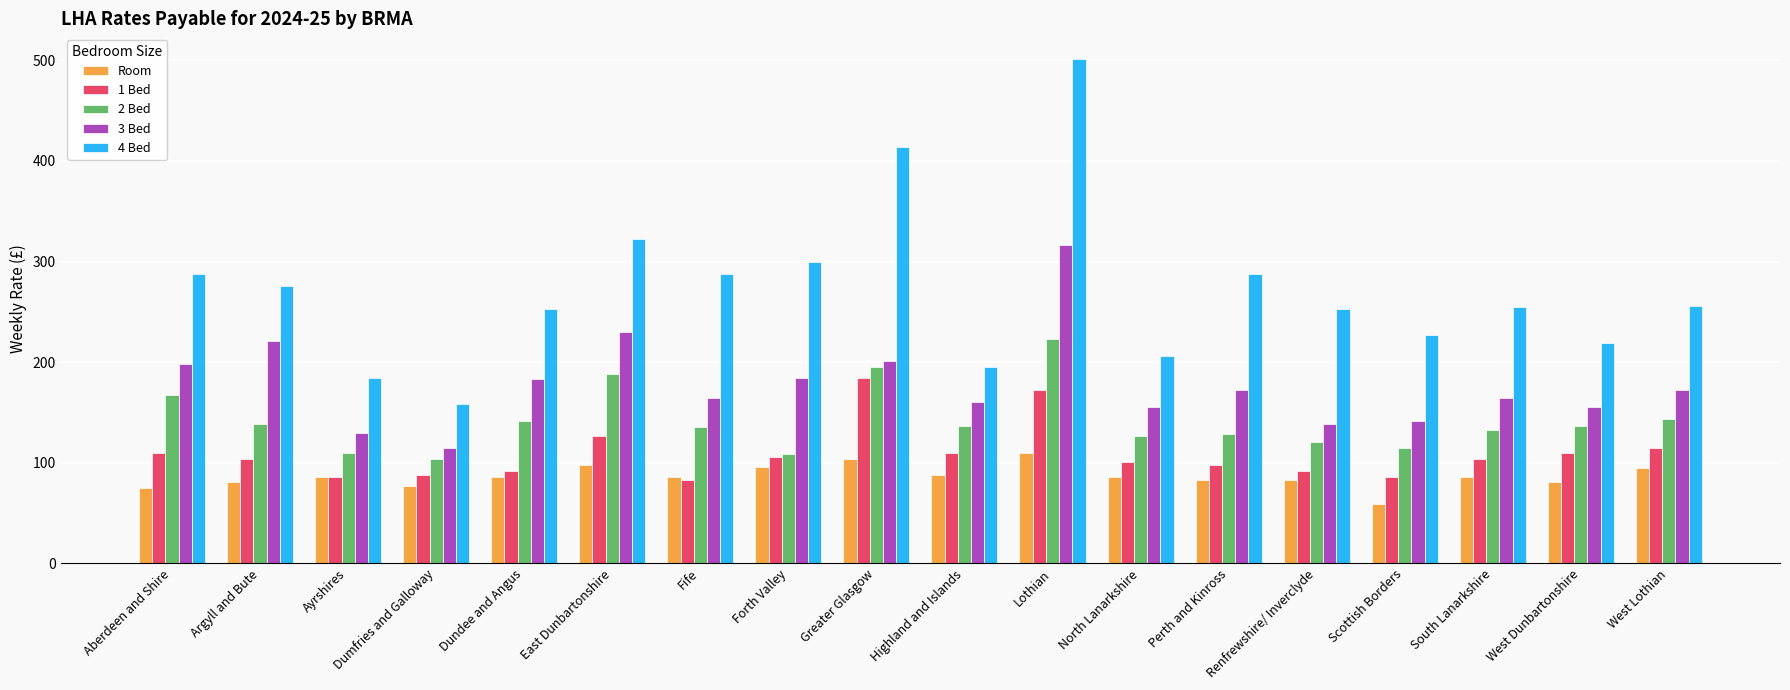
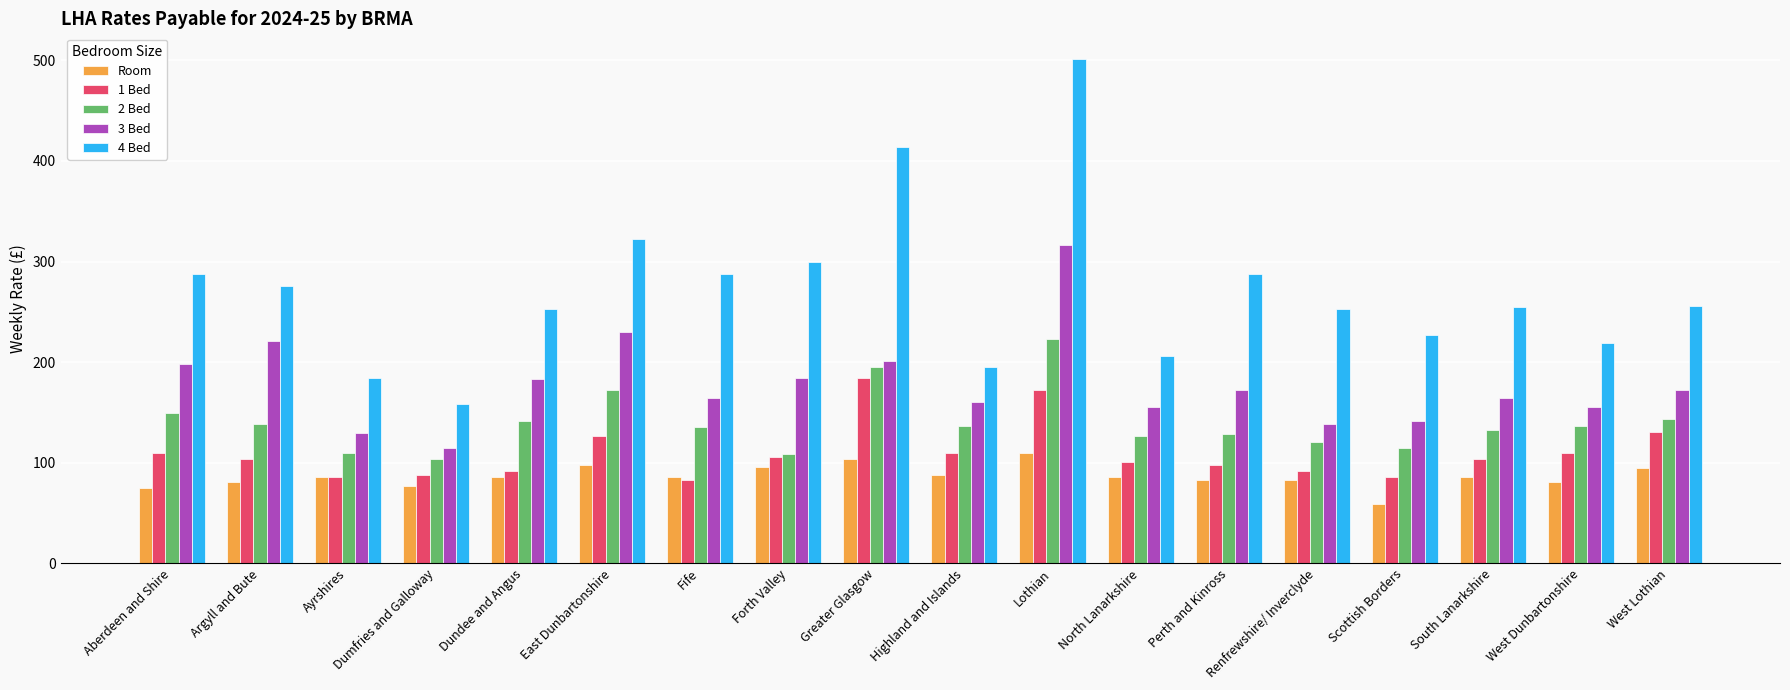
  {
    "Room": {
      "Aberdeen and Shire": 75,
      "Argyll and Bute": 81,
      "Ayrshires": 86,
      "Dumfries and Galloway": 77,
      "Dundee and Angus": 86,
      "East Dunbartonshire": 98,
      "Fife": 86,
      "Forth Valley": 96,
      "Greater Glasgow": 104,
      "Highland and Islands": 87,
      "Lothian": 109,
      "North Lanarkshire": 86,
      "Perth and Kinross": 83,
      "Renfrewshire/ Inverclyde": 83,
      "Scottish Borders": 59,
      "South Lanarkshire": 86,
      "West Dunbartonshire": 81,
      "West Lothian": 94
    },
    "1 Bed": {
      "Aberdeen and Shire": 109,
      "Argyll and Bute": 104,
      "Ayrshires": 86,
      "Dumfries and Galloway": 87,
      "Dundee and Angus": 92,
      "East Dunbartonshire": 127,
      "Fife": 83,
      "Forth Valley": 106,
      "Greater Glasgow": 184,
      "Highland and Islands": 109,
      "Lothian": 173,
      "North Lanarkshire": 101,
      "Perth and Kinross": 98,
      "Renfrewshire/ Inverclyde": 92,
      "Scottish Borders": 86,
      "South Lanarkshire": 104,
      "West Dunbartonshire": 109,
-     "West Lothian": 115
+     "West Lothian": 131
    },
    "2 Bed": {
-     "Aberdeen and Shire": 167,
+     "Aberdeen and Shire": 150,
      "Argyll and Bute": 138,
      "Ayrshires": 109,
      "Dumfries and Galloway": 104,
      "Dundee and Angus": 142,
-     "East Dunbartonshire": 188,
+     "East Dunbartonshire": 173,
      "Fife": 136,
      "Forth Valley": 108,
      "Greater Glasgow": 196,
      "Highland and Islands": 137,
      "Lothian": 223,
      "North Lanarkshire": 127,
      "Perth and Kinross": 129,
      "Renfrewshire/ Inverclyde": 121,
      "Scottish Borders": 115,
      "South Lanarkshire": 132,
      "West Dunbartonshire": 137,
      "West Lothian": 144
    },
    "3 Bed": {
      "Aberdeen and Shire": 198,
      "Argyll and Bute": 221,
      "Ayrshires": 130,
      "Dumfries and Galloway": 115,
      "Dundee and Angus": 183,
      "East Dunbartonshire": 230,
      "Fife": 165,
      "Forth Valley": 184,
      "Greater Glasgow": 201,
      "Highland and Islands": 160,
      "Lothian": 316,
      "North Lanarkshire": 155,
      "Perth and Kinross": 173,
      "Renfrewshire/ Inverclyde": 138,
      "Scottish Borders": 142,
      "South Lanarkshire": 165,
      "West Dunbartonshire": 155,
      "West Lothian": 173
    },
    "4 Bed": {
      "Aberdeen and Shire": 288,
      "Argyll and Bute": 276,
      "Ayrshires": 184,
      "Dumfries and Galloway": 159,
      "Dundee and Angus": 253,
      "East Dunbartonshire": 322,
      "Fife": 288,
      "Forth Valley": 299,
      "Greater Glasgow": 414,
      "Highland and Islands": 196,
      "Lothian": 502,
      "North Lanarkshire": 206,
      "Perth and Kinross": 288,
      "Renfrewshire/ Inverclyde": 253,
      "Scottish Borders": 227,
      "South Lanarkshire": 255,
      "West Dunbartonshire": 219,
      "West Lothian": 256
    }
  }
